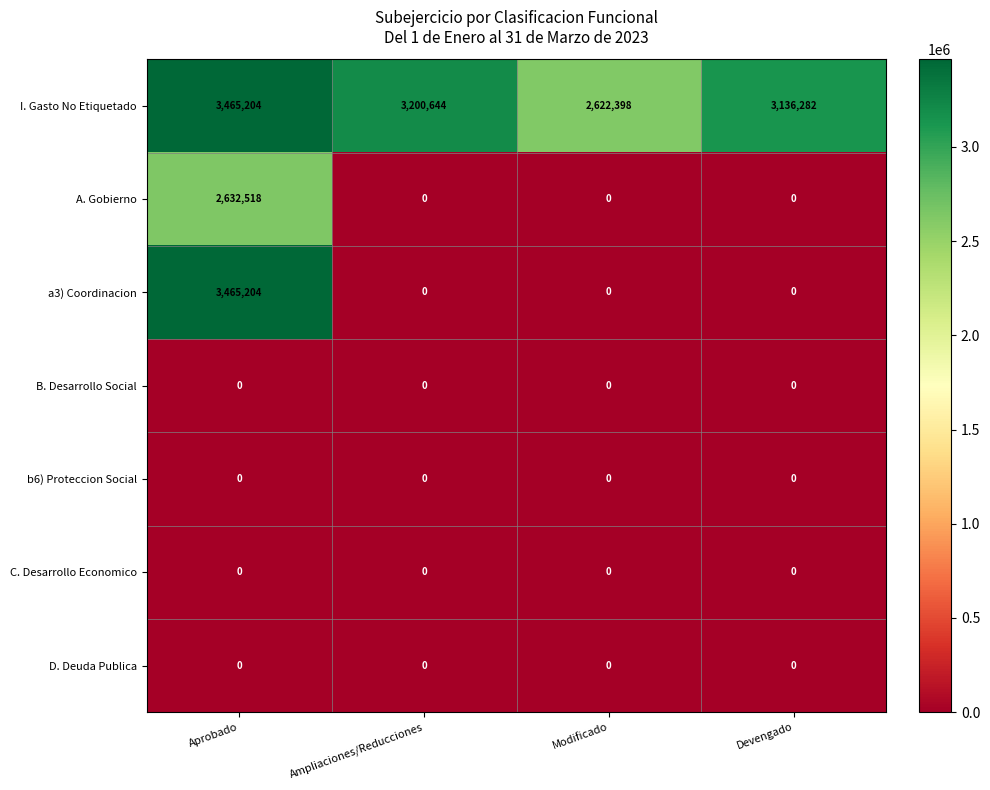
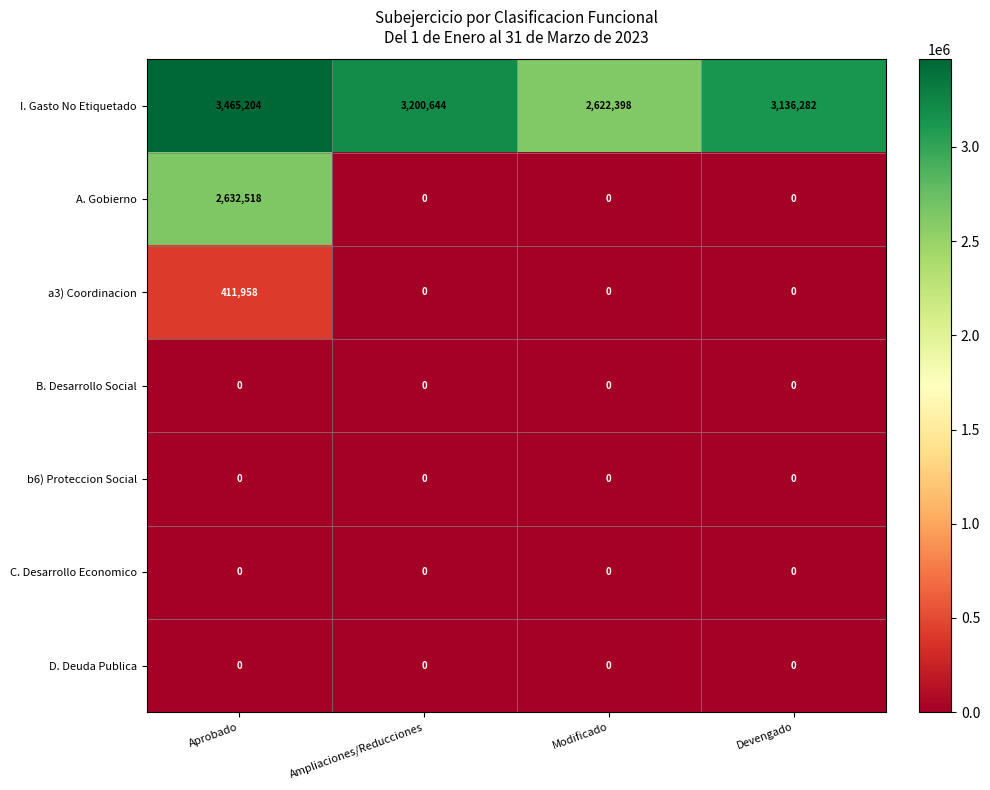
  {
    "I. Gasto No Etiquetado": {
      "Aprobado": "3,465,204",
      "Ampliaciones/Reducciones": "3,200,644",
      "Modificado": "2,622,398",
      "Devengado": "3,136,282"
    },
    "A. Gobierno": {
      "Aprobado": "2,632,518",
      "Ampliaciones/Reducciones": "0",
      "Modificado": "0",
      "Devengado": "0"
    },
    "a3) Coordinacion": {
-     "Aprobado": "3,465,204",
+     "Aprobado": "411,958",
      "Ampliaciones/Reducciones": "0",
      "Modificado": "0",
      "Devengado": "0"
    },
    "B. Desarrollo Social": {
      "Aprobado": "0",
      "Ampliaciones/Reducciones": "0",
      "Modificado": "0",
      "Devengado": "0"
    },
    "b6) Proteccion Social": {
      "Aprobado": "0",
      "Ampliaciones/Reducciones": "0",
      "Modificado": "0",
      "Devengado": "0"
    },
    "C. Desarrollo Economico": {
      "Aprobado": "0",
      "Ampliaciones/Reducciones": "0",
      "Modificado": "0",
      "Devengado": "0"
    },
    "D. Deuda Publica": {
      "Aprobado": "0",
      "Ampliaciones/Reducciones": "0",
      "Modificado": "0",
      "Devengado": "0"
    }
  }
